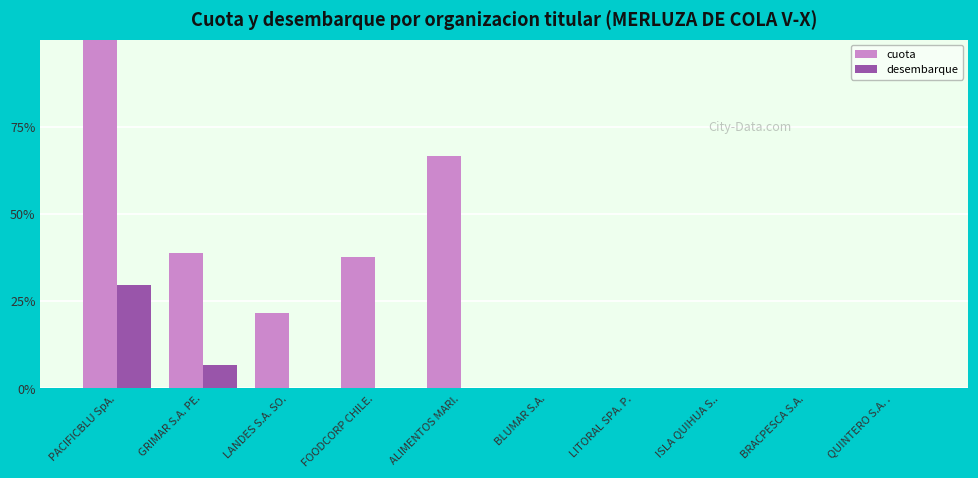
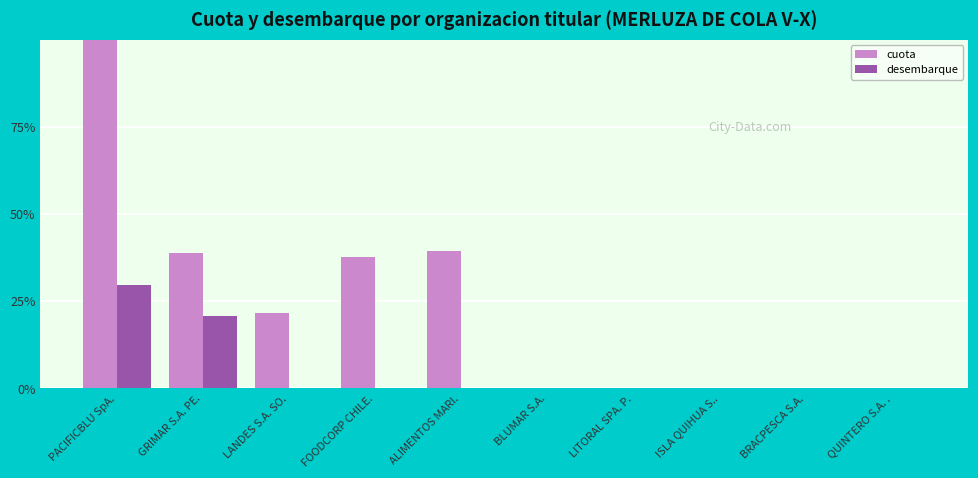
  {
    "cuota": {
      "PACIFICBLU SpA.": "100%",
      "GRIMAR S.A. PE.": "39%",
      "LANDES S.A. SO.": "22%",
      "FOODCORP CHILE.": "38%",
-     "ALIMENTOS MARI.": "67%"
+     "ALIMENTOS MARI.": "39%"
    },
    "desembarque": {
      "PACIFICBLU SpA.": "30%",
-     "GRIMAR S.A. PE.": "7%",
+     "GRIMAR S.A. PE.": "21%",
      "FOODCORP CHILE.": "0%",
      "ALIMENTOS MARI.": "0%",
      "BLUMAR S.A.": "0%",
      "LITORAL SPA. P.": "0%",
      "ISLA QUIHUA S..": "0%",
      "BRACPESCA S.A.": "0%",
      "QUINTERO S.A. .": "0%"
    }
  }
